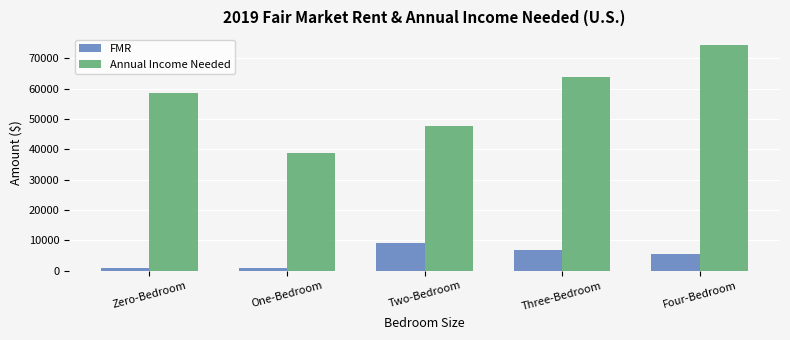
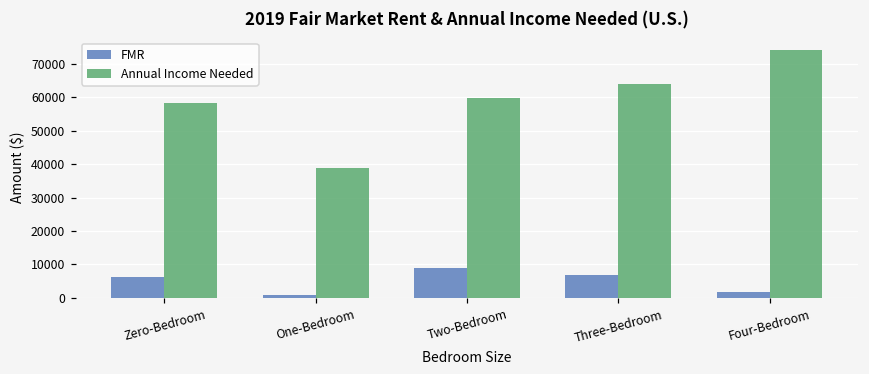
  {
    "FMR": {
-     "Zero-Bedroom": 1000,
+     "Zero-Bedroom": 6000,
      "One-Bedroom": 1000,
      "Two-Bedroom": 9000,
      "Three-Bedroom": 7000,
-     "Four-Bedroom": 6000
+     "Four-Bedroom": 2000
    },
    "Annual Income Needed": {
      "Zero-Bedroom": 58000,
      "One-Bedroom": 39000,
-     "Two-Bedroom": 48000,
+     "Two-Bedroom": 60000,
      "Three-Bedroom": 64000,
      "Four-Bedroom": 74000
    }
  }
